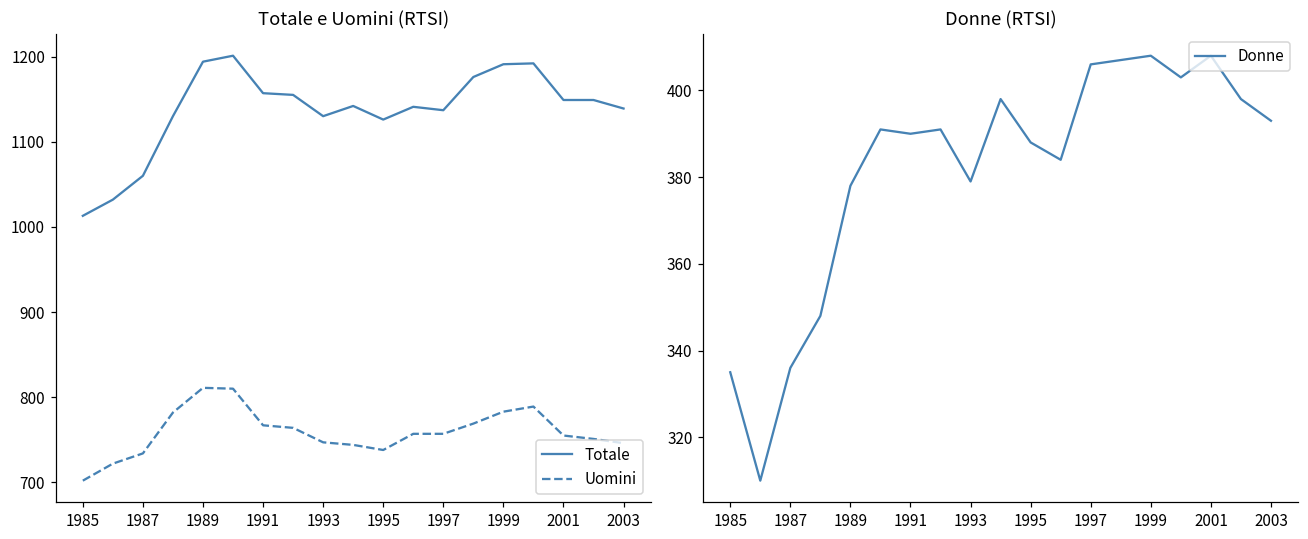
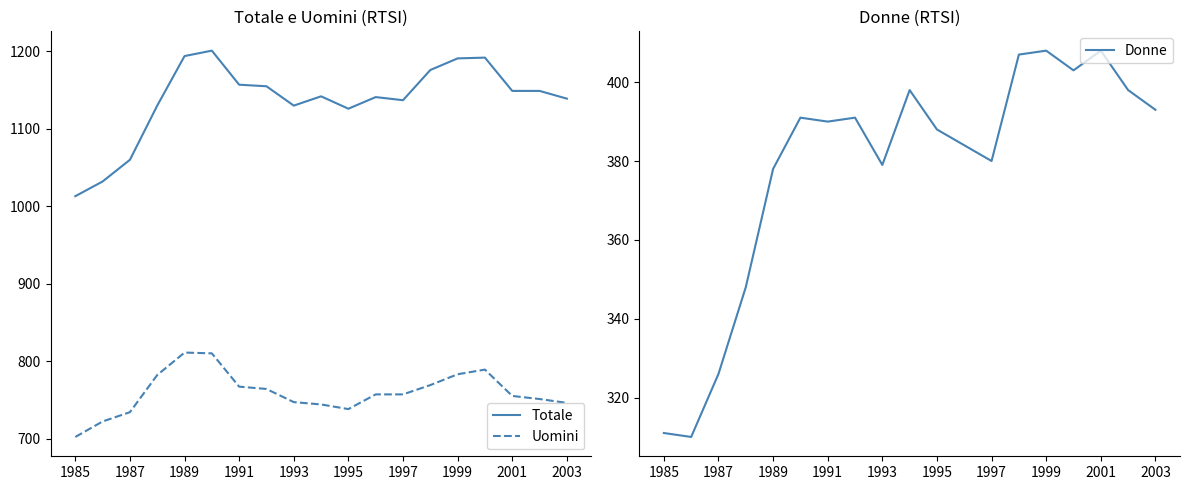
  {
    "Donne (RTSI)": {
-     "1985": 335,
-     "1987": 336,
+     "1985": 311,
+     "1987": 326,
      "1989": 378,
      "1991": 390,
      "1993": 379,
      "1995": 388,
-     "1997": 406,
+     "1997": 380,
      "1999": 408,
      "2003": 393
    }
  }
